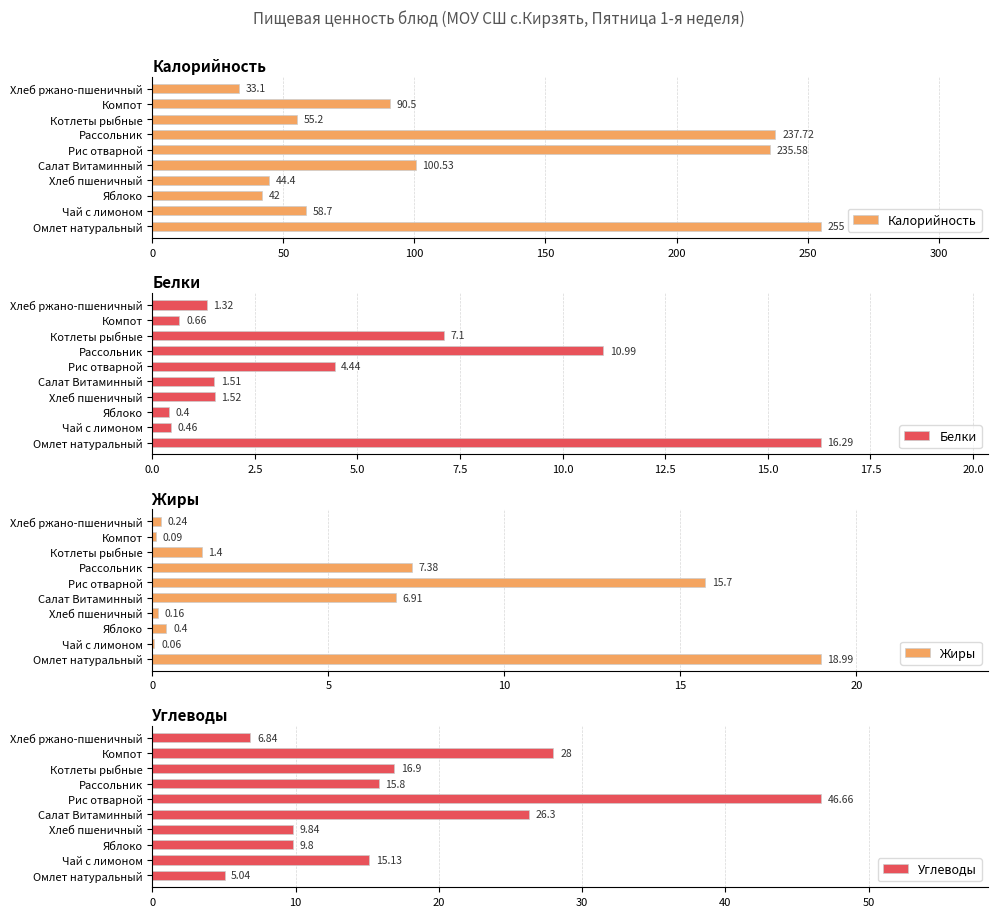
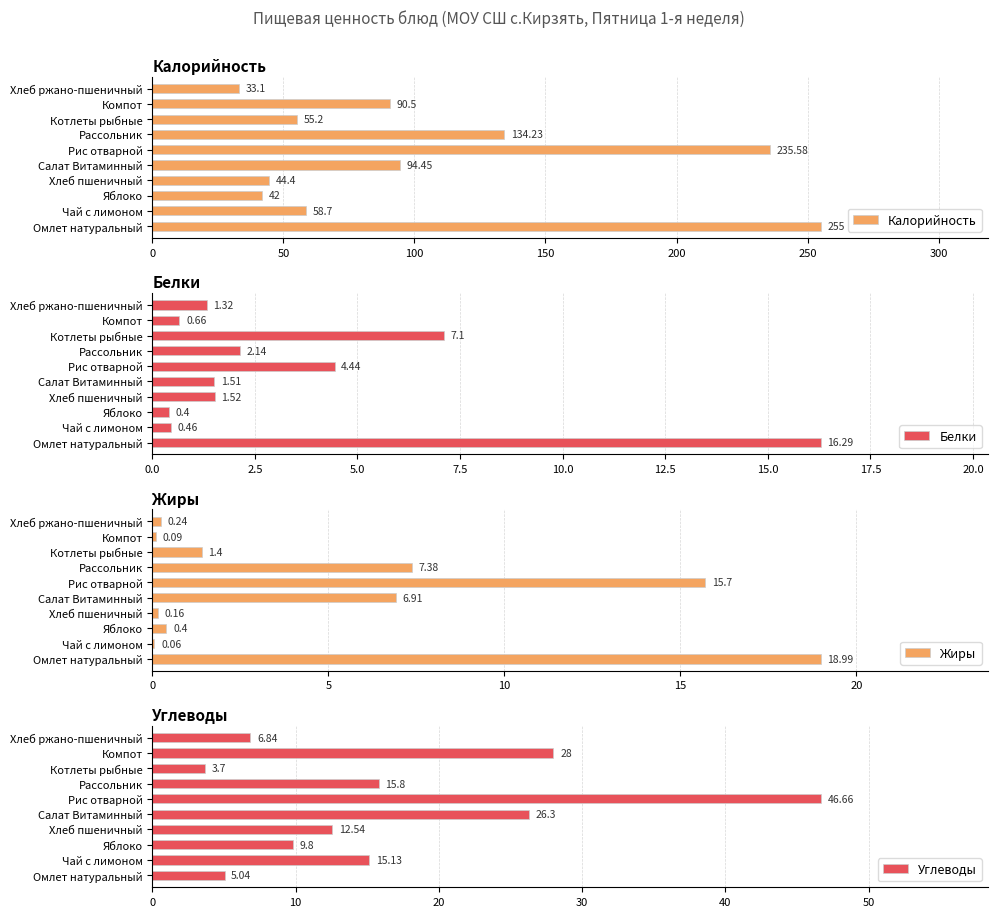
  {
    "Калорийность": {
      "Хлеб ржано-пшеничный": 33.1,
      "Компот": 90.5,
      "Котлеты рыбные": 55.2,
-     "Рассольник": 237.72,
+     "Рассольник": 134.23,
      "Рис отварной": 235.58,
-     "Салат Витаминный": 100.53,
+     "Салат Витаминный": 94.45,
      "Хлеб пшеничный": 44.4,
      "Яблоко": 42,
      "Чай с лимоном": 58.7,
      "Омлет натуральный": 255
    },
    "Белки": {
      "Хлеб ржано-пшеничный": 1.32,
      "Компот": 0.66,
      "Котлеты рыбные": 7.1,
-     "Рассольник": 10.99,
+     "Рассольник": 2.14,
      "Рис отварной": 4.44,
      "Салат Витаминный": 1.51,
      "Хлеб пшеничный": 1.52,
      "Яблоко": 0.4,
      "Чай с лимоном": 0.46,
      "Омлет натуральный": 16.29
    },
    "Жиры": {
      "Хлеб ржано-пшеничный": 0.24,
      "Компот": 0.09,
      "Котлеты рыбные": 1.4,
      "Рассольник": 7.38,
      "Рис отварной": 15.7,
      "Салат Витаминный": 6.91,
      "Хлеб пшеничный": 0.16,
      "Яблоко": 0.4,
      "Чай с лимоном": 0.06,
      "Омлет натуральный": 18.99
    },
    "Углеводы": {
      "Хлеб ржано-пшеничный": 6.84,
      "Компот": 28,
-     "Котлеты рыбные": 16.9,
+     "Котлеты рыбные": 3.7,
      "Рассольник": 15.8,
      "Рис отварной": 46.66,
      "Салат Витаминный": 26.3,
-     "Хлеб пшеничный": 9.84,
+     "Хлеб пшеничный": 12.54,
      "Яблоко": 9.8,
      "Чай с лимоном": 15.13,
      "Омлет натуральный": 5.04
    }
  }
